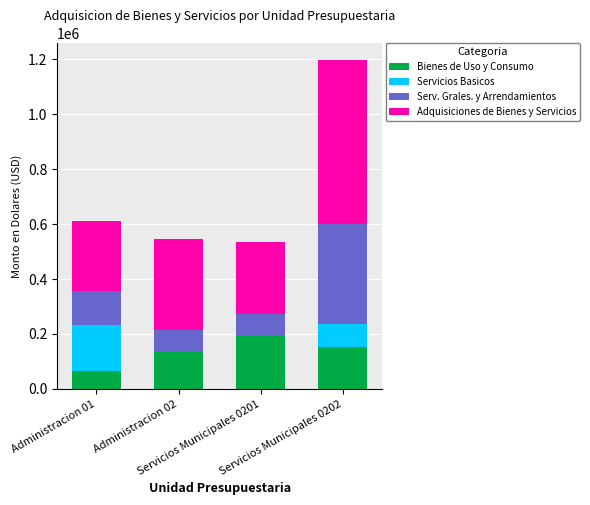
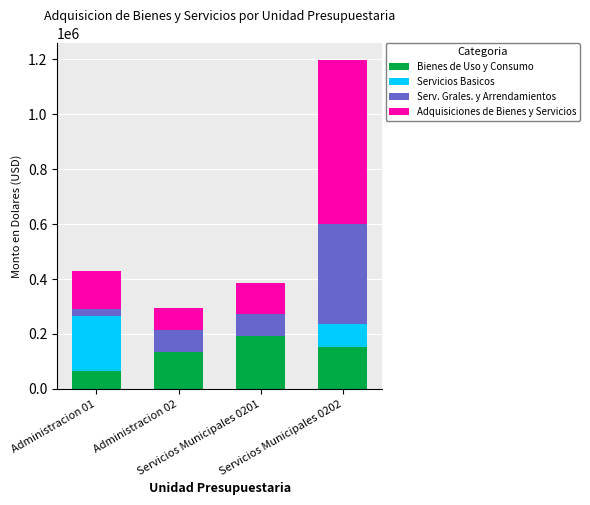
  {
    "Bienes de Uso y Consumo": {
      "Administracion 01": 70000,
      "Administracion 02": 130000,
      "Servicios Municipales 0201": 190000,
      "Servicios Municipales 0202": 150000
    },
    "Servicios Basicos": {
-     "Administracion 01": 170000,
+     "Administracion 01": 200000,
      "Servicios Municipales 0201": 0,
      "Servicios Municipales 0202": 80000
    },
    "Serv. Grales. y Arrendamientos": {
-     "Administracion 01": 120000,
+     "Administracion 01": 30000,
      "Administracion 02": 80000,
      "Servicios Municipales 0201": 80000,
      "Servicios Municipales 0202": 360000
    },
    "Adquisiciones de Bienes y Servicios": {
-     "Administracion 01": 260000,
-     "Administracion 02": 330000,
-     "Servicios Municipales 0201": 260000,
+     "Administracion 01": 140000,
+     "Administracion 02": 80000,
+     "Servicios Municipales 0201": 120000,
      "Servicios Municipales 0202": 600000
    }
  }
